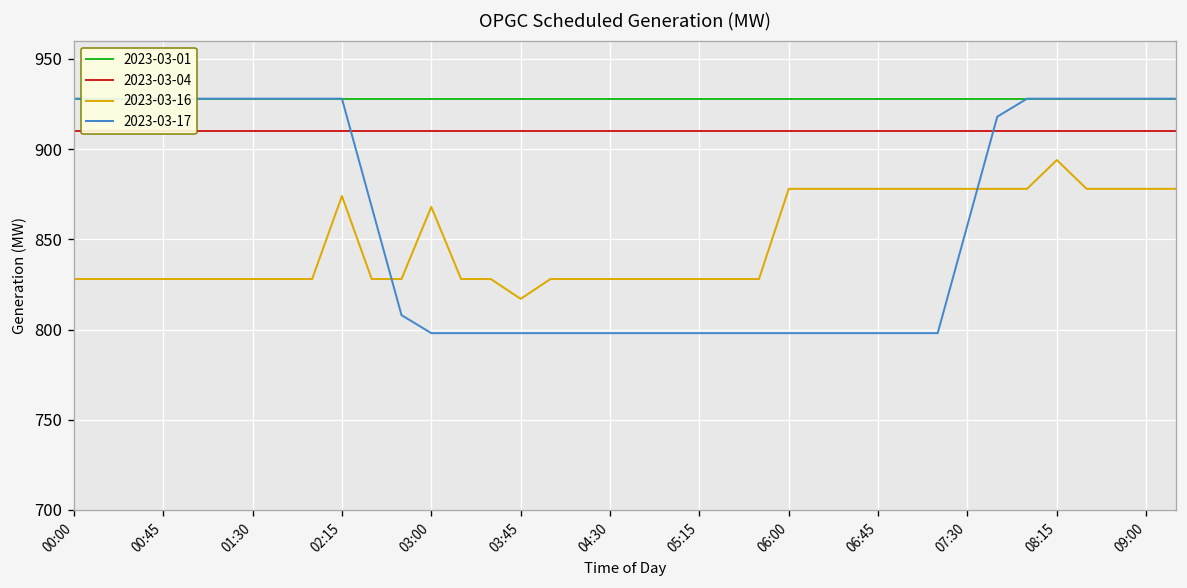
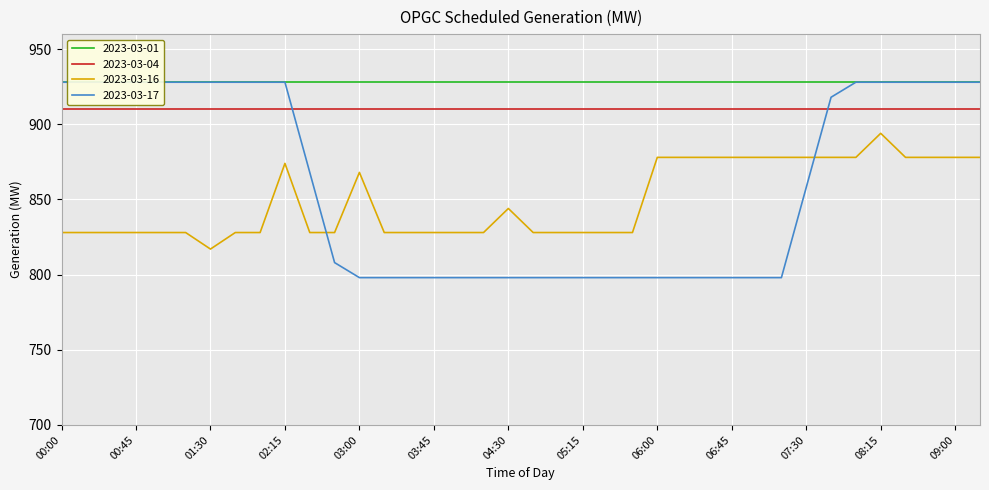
  {
    "2023-03-01": {
      "03:00": 928,
      "03:45": 928,
      "04:30": 928,
      "05:15": 928,
      "06:00": 928,
      "06:45": 928,
      "07:30": 928
    },
    "2023-03-04": {
      "00:00": 910,
      "00:45": 910,
      "01:30": 910,
      "02:15": 910,
      "03:00": 910,
      "03:45": 910,
      "04:30": 910,
      "05:15": 910,
      "06:00": 910,
      "06:45": 910,
      "07:30": 910,
      "08:15": 910,
      "09:00": 910
    },
    "2023-03-16": {
      "00:00": 828,
      "00:45": 828,
-     "01:30": 828,
+     "01:30": 817,
      "02:15": 874,
      "03:00": 868,
-     "03:45": 817,
-     "04:30": 828,
+     "03:45": 828,
+     "04:30": 844,
      "05:15": 828,
      "06:00": 878,
      "06:45": 878,
      "07:30": 878,
      "08:15": 894,
      "09:00": 878
    },
    "2023-03-17": {
      "03:00": 798,
      "03:45": 798,
      "04:30": 798,
      "05:15": 798,
      "06:00": 798,
      "06:45": 798,
      "07:30": 858
    }
  }
